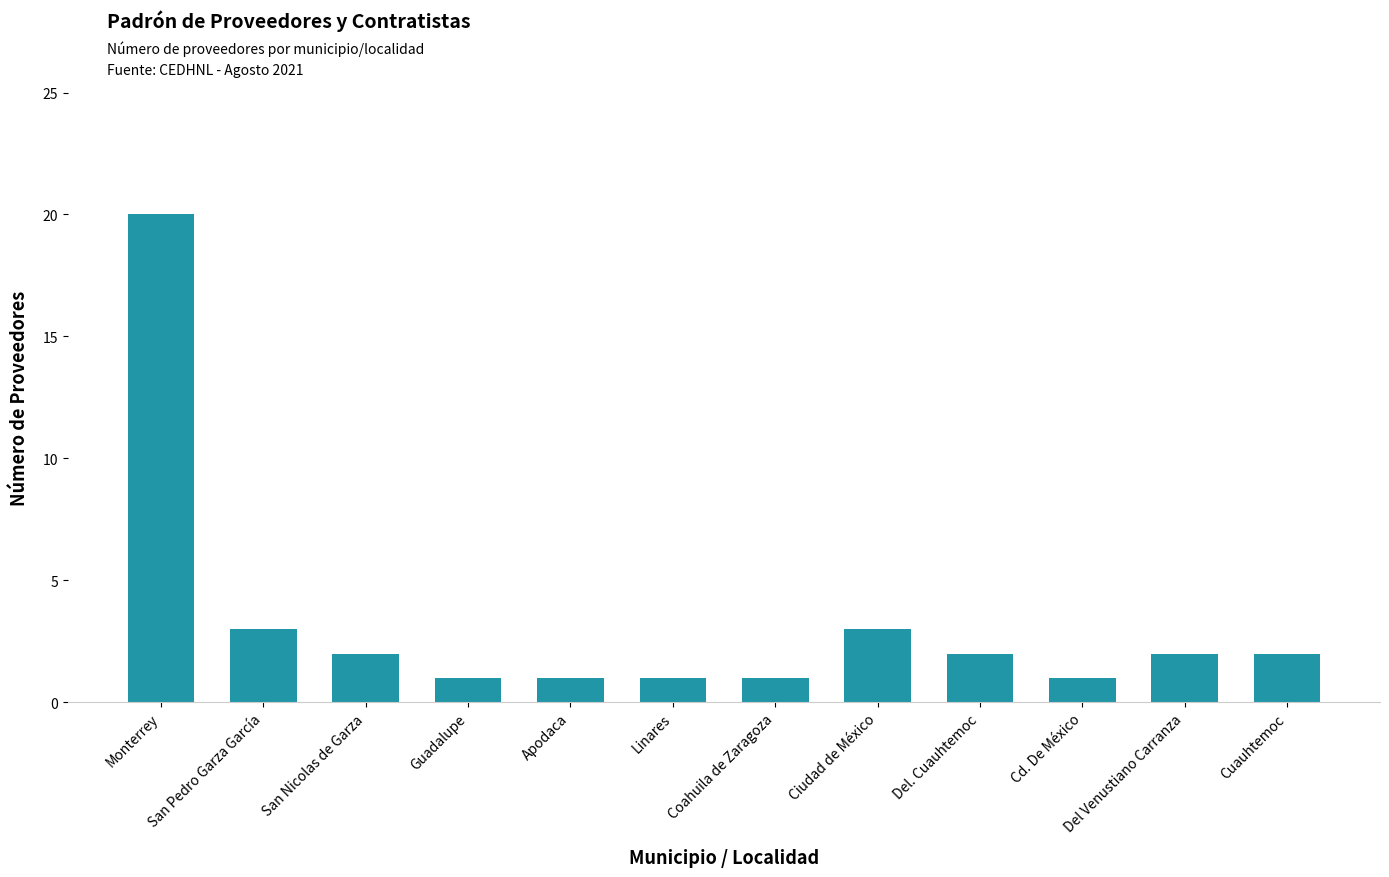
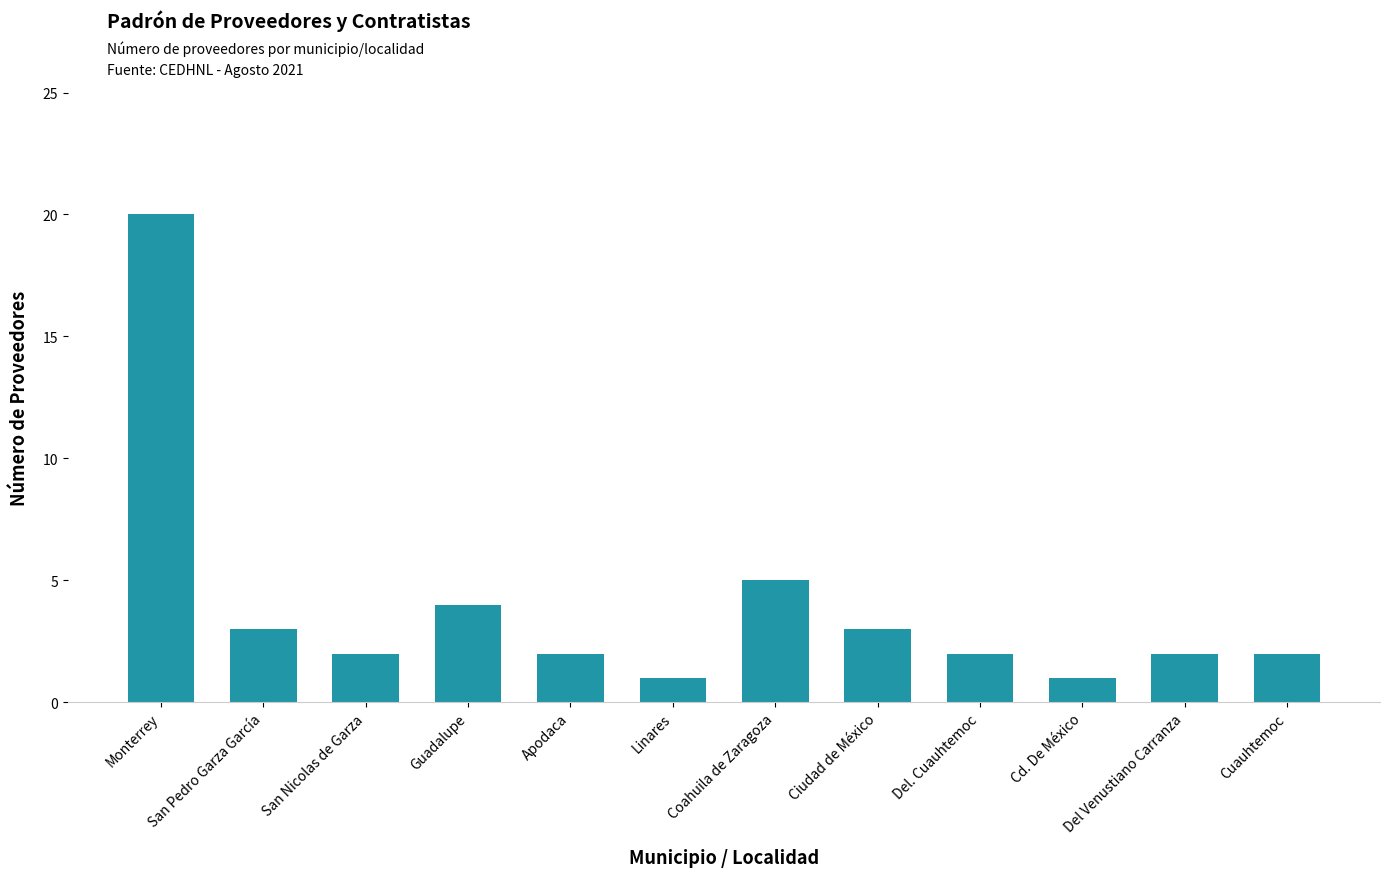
  {
    "Monterrey": 20,
    "San Pedro Garza García": 3,
    "San Nicolas de Garza": 2,
-   "Guadalupe": 1,
-   "Apodaca": 1,
+   "Guadalupe": 4,
+   "Apodaca": 2,
    "Linares": 1,
-   "Coahuila de Zaragoza": 1,
+   "Coahuila de Zaragoza": 5,
    "Ciudad de México": 3,
    "Del. Cuauhtemoc": 2,
    "Cd. De México": 1,
    "Del Venustiano Carranza": 2,
    "Cuauhtemoc": 2
  }
